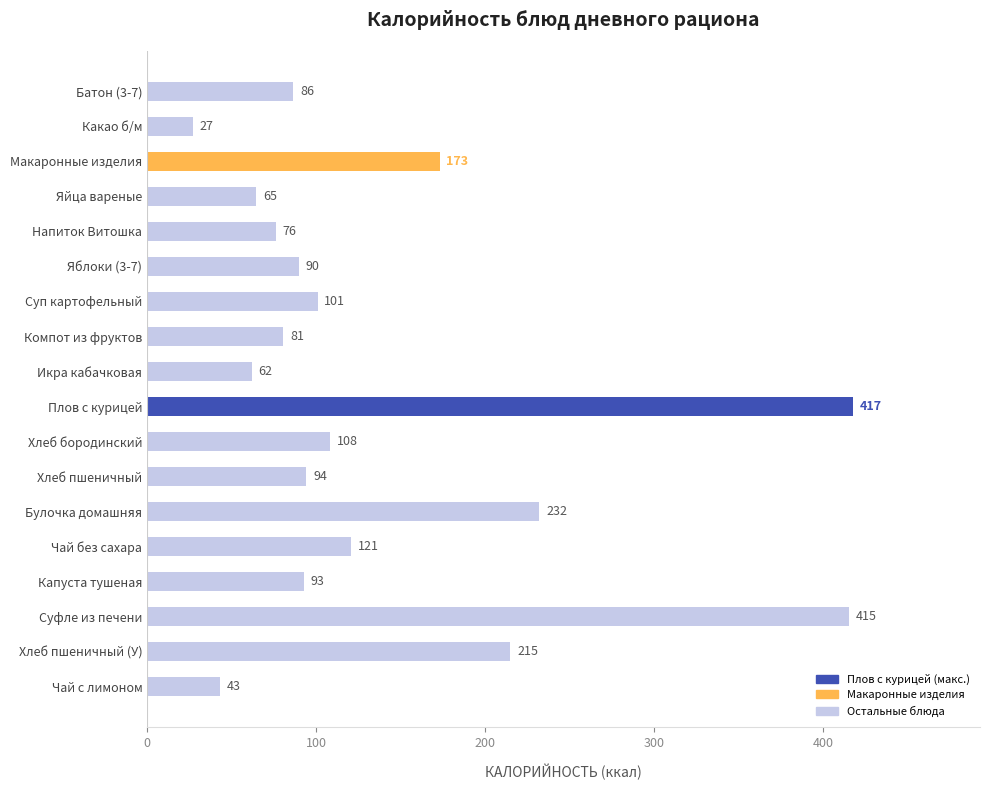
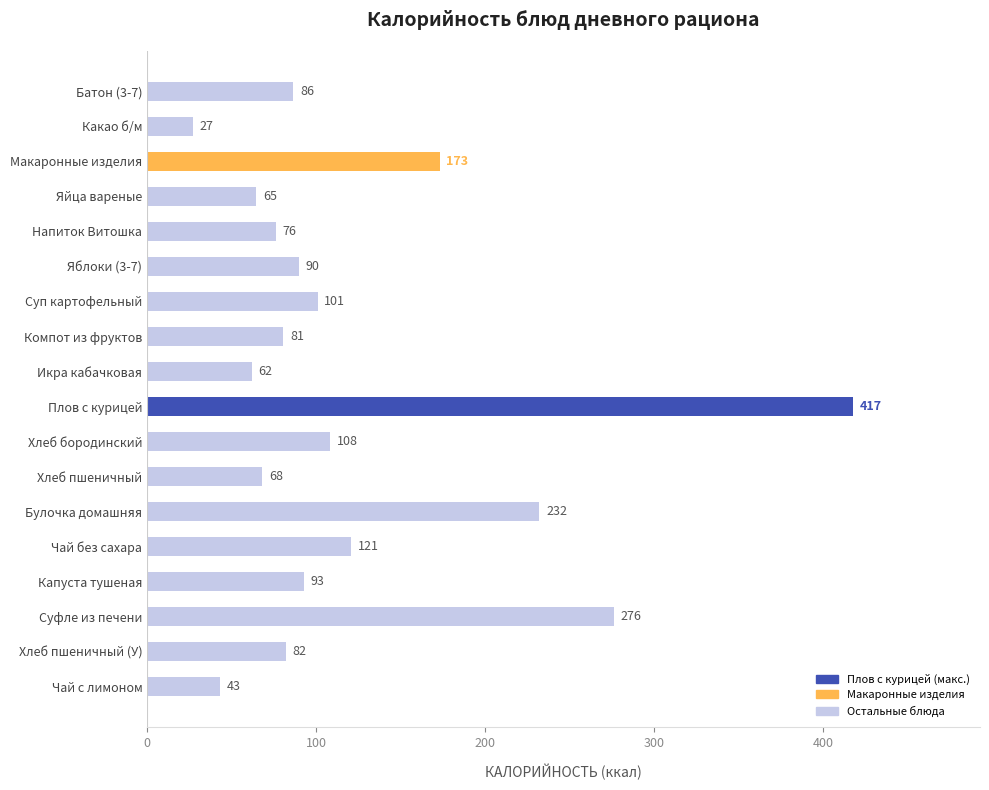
  {
    "Батон (3-7)": 86,
    "Какао б/м": 27,
    "Макаронные изделия": 173,
    "Яйца вареные": 65,
    "Напиток Витошка": 76,
    "Яблоки (3-7)": 90,
    "Суп картофельный": 101,
    "Компот из фруктов": 81,
    "Икра кабачковая": 62,
    "Плов с курицей": 417,
    "Хлеб бородинский": 108,
-   "Хлеб пшеничный": 94,
+   "Хлеб пшеничный": 68,
    "Булочка домашняя": 232,
    "Чай без сахара": 121,
    "Капуста тушеная": 93,
-   "Суфле из печени": 415,
-   "Хлеб пшеничный (У)": 215,
+   "Суфле из печени": 276,
+   "Хлеб пшеничный (У)": 82,
    "Чай с лимоном": 43
  }
